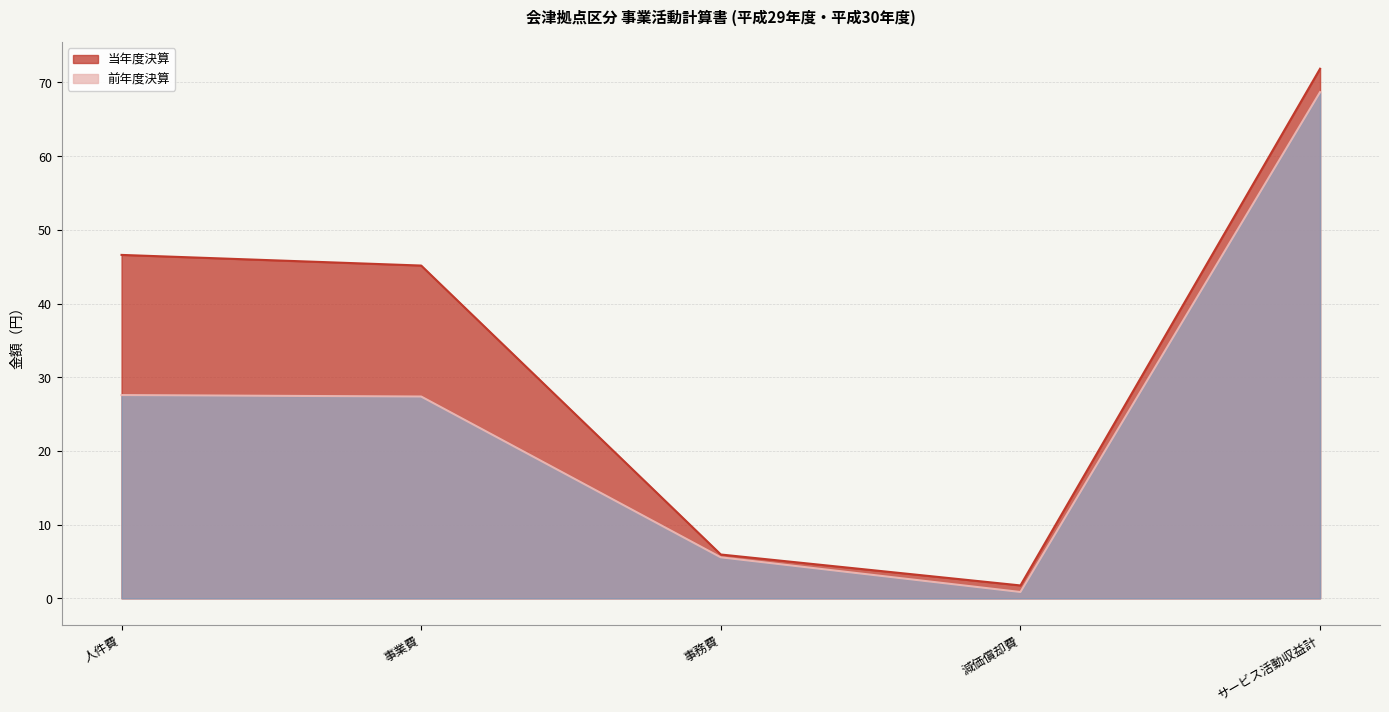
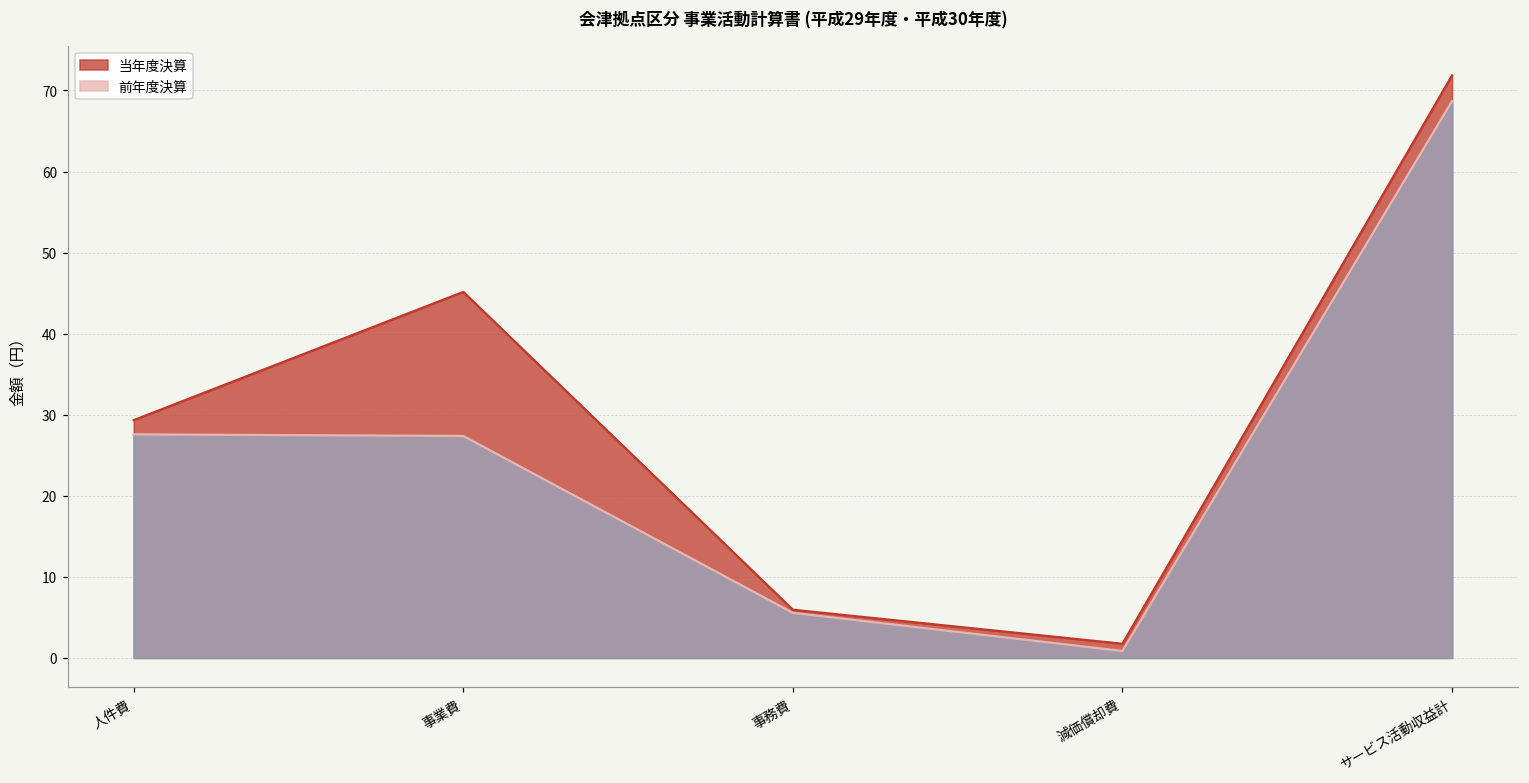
  {
    "当年度決算": {
-     "人件費": 47,
+     "人件費": 29,
      "事業費": 45,
      "事務費": 6,
      "減価償却費": 2,
      "サービス活動収益計": 72
    }
  }
